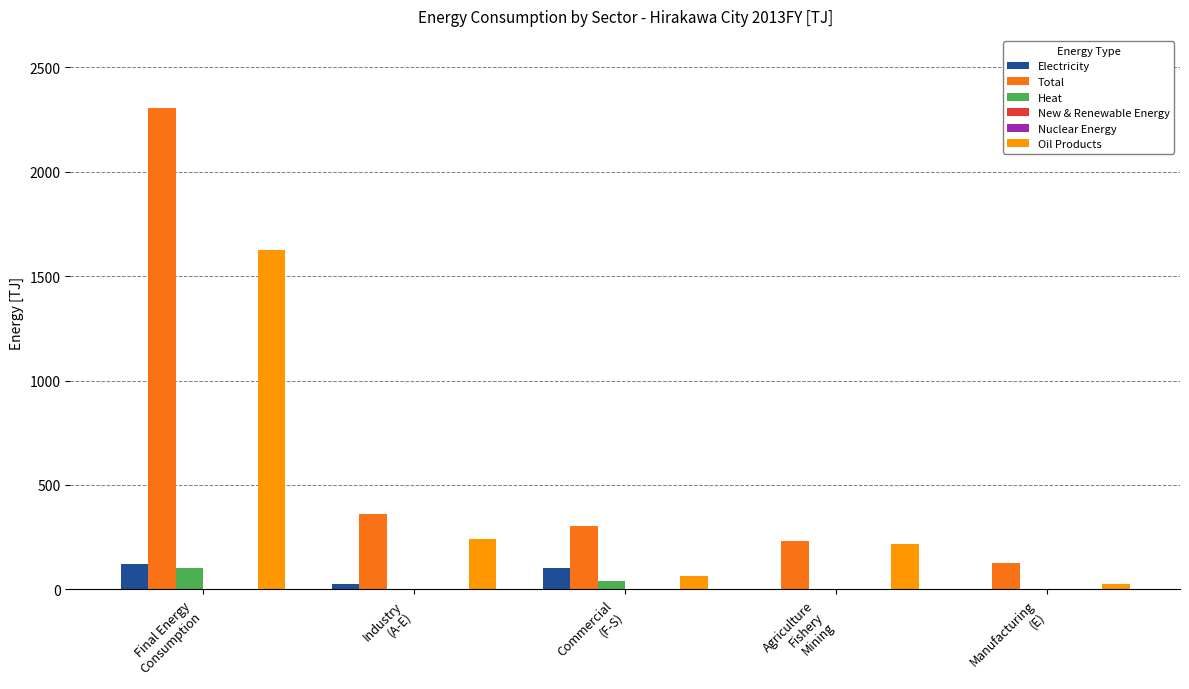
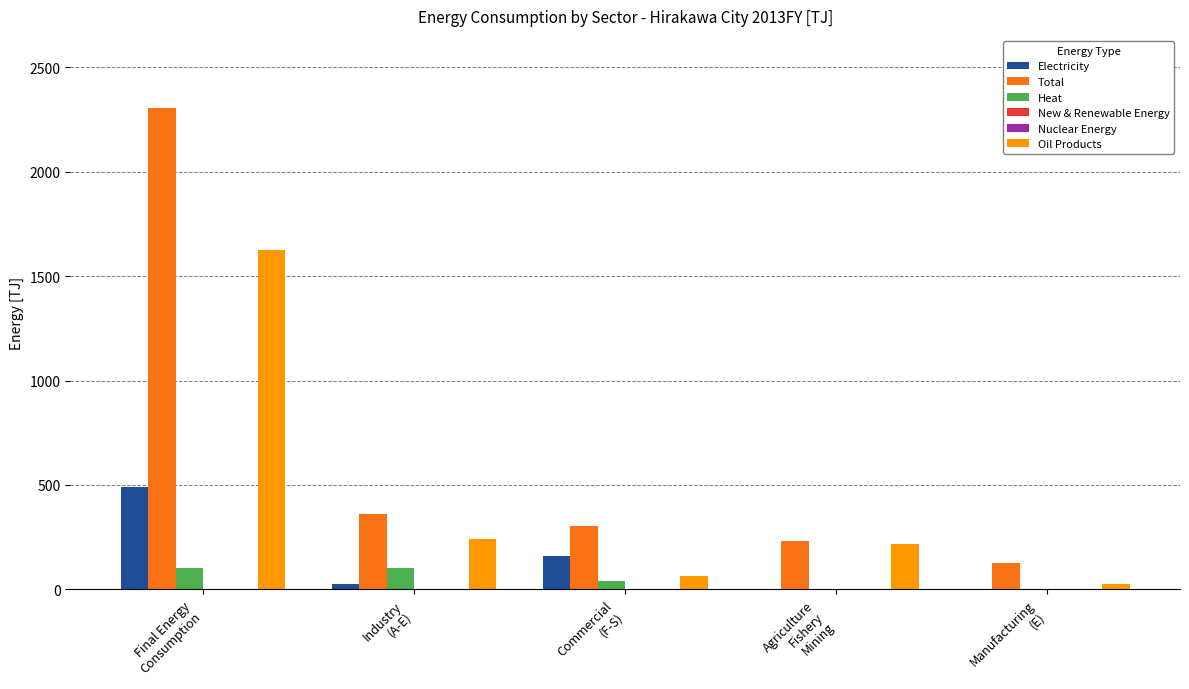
  {
    "Electricity": {
-     "Final Energy Consumption": 120,
+     "Final Energy Consumption": 490,
      "Industry (A-E)": 30,
-     "Commercial (F-S)": 100,
+     "Commercial (F-S)": 160,
      "Agriculture Fishery Mining": 0,
      "Manufacturing (E)": 0
    },
    "Heat": {
      "Final Energy Consumption": 100,
-     "Industry (A-E)": 0,
+     "Industry (A-E)": 100,
      "Commercial (F-S)": 40,
      "Agriculture Fishery Mining": 0
    },
    "New & Renewable Energy": {
      "Final Energy Consumption": 0,
      "Industry (A-E)": 0,
      "Commercial (F-S)": 0,
      "Agriculture Fishery Mining": 0,
      "Manufacturing (E)": 0
    },
    "Nuclear Energy": {
      "Final Energy Consumption": 0,
      "Industry (A-E)": 0,
      "Commercial (F-S)": 0,
      "Agriculture Fishery Mining": 0,
      "Manufacturing (E)": 0
    }
  }
